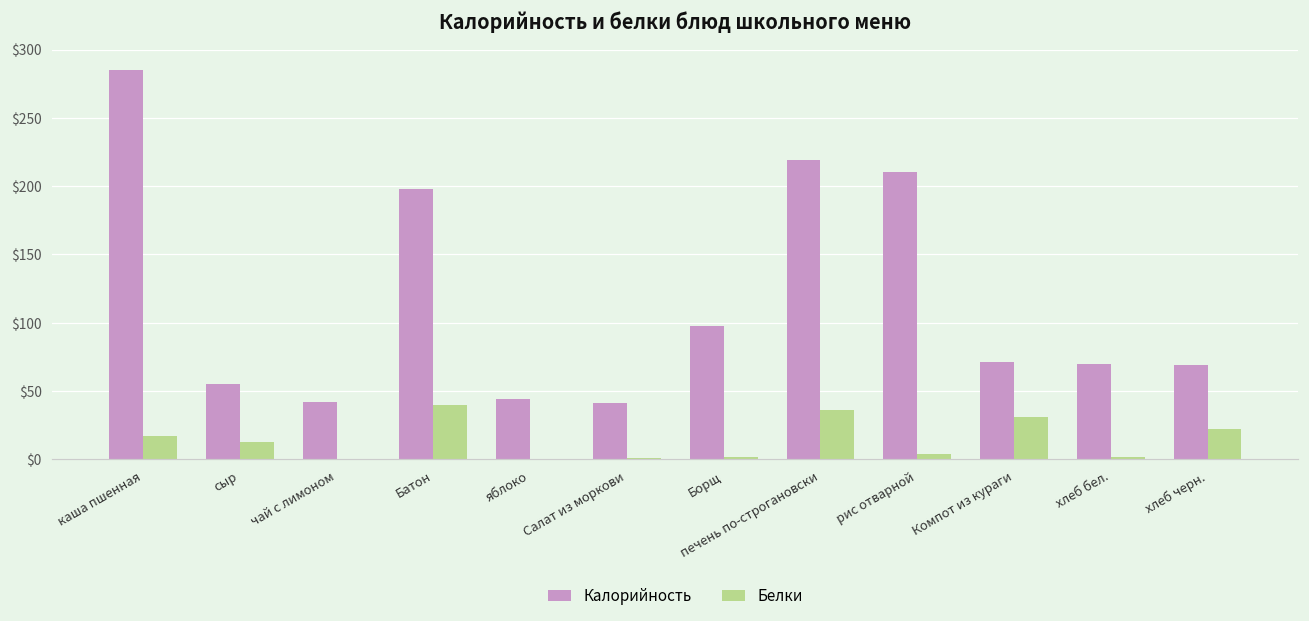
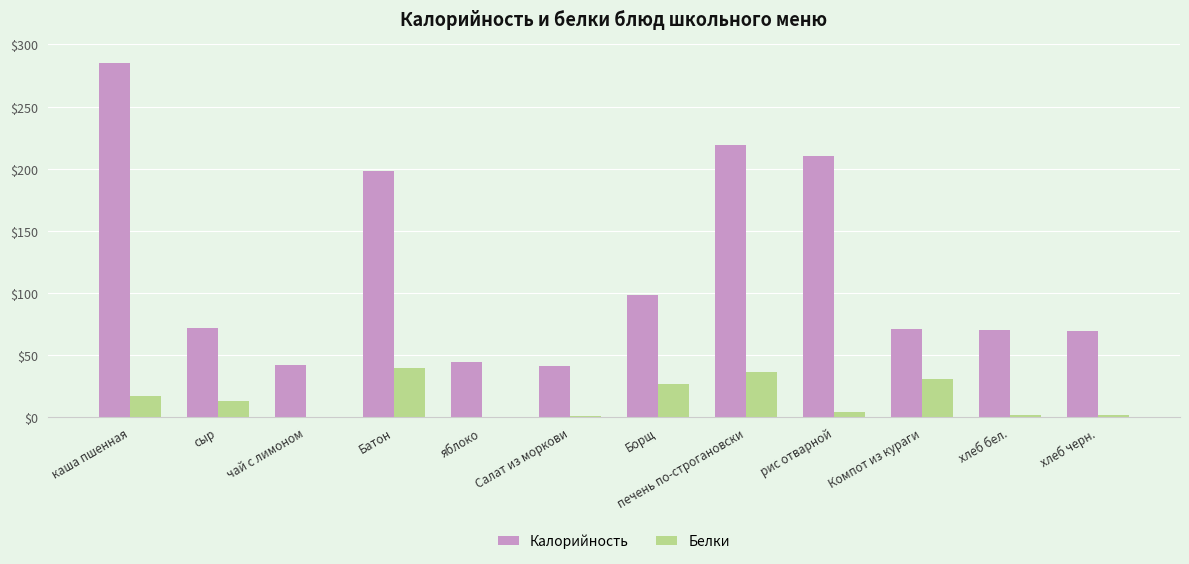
  {
    "Калорийность": {
      "каша пшенная": "$285",
-     "сыр": "$55",
+     "сыр": "$72",
      "чай с лимоном": "$42",
      "Батон": "$198",
      "яблоко": "$44",
      "Салат из моркови": "$41",
      "Борщ": "$98",
      "печень по-строгановски": "$219",
      "рис отварной": "$210",
      "Компот из кураги": "$71",
      "хлеб бел.": "$70",
      "хлеб черн.": "$69"
    },
    "Белки": {
      "каша пшенная": "$17",
      "сыр": "$13",
      "чай с лимоном": "$0",
      "Батон": "$40",
      "яблоко": "$0",
-     "Борщ": "$2",
+     "Борщ": "$27",
      "печень по-строгановски": "$36",
      "рис отварной": "$4",
      "Компот из кураги": "$31",
-     "хлеб черн.": "$22"
+     "хлеб черн.": "$2"
    }
  }
